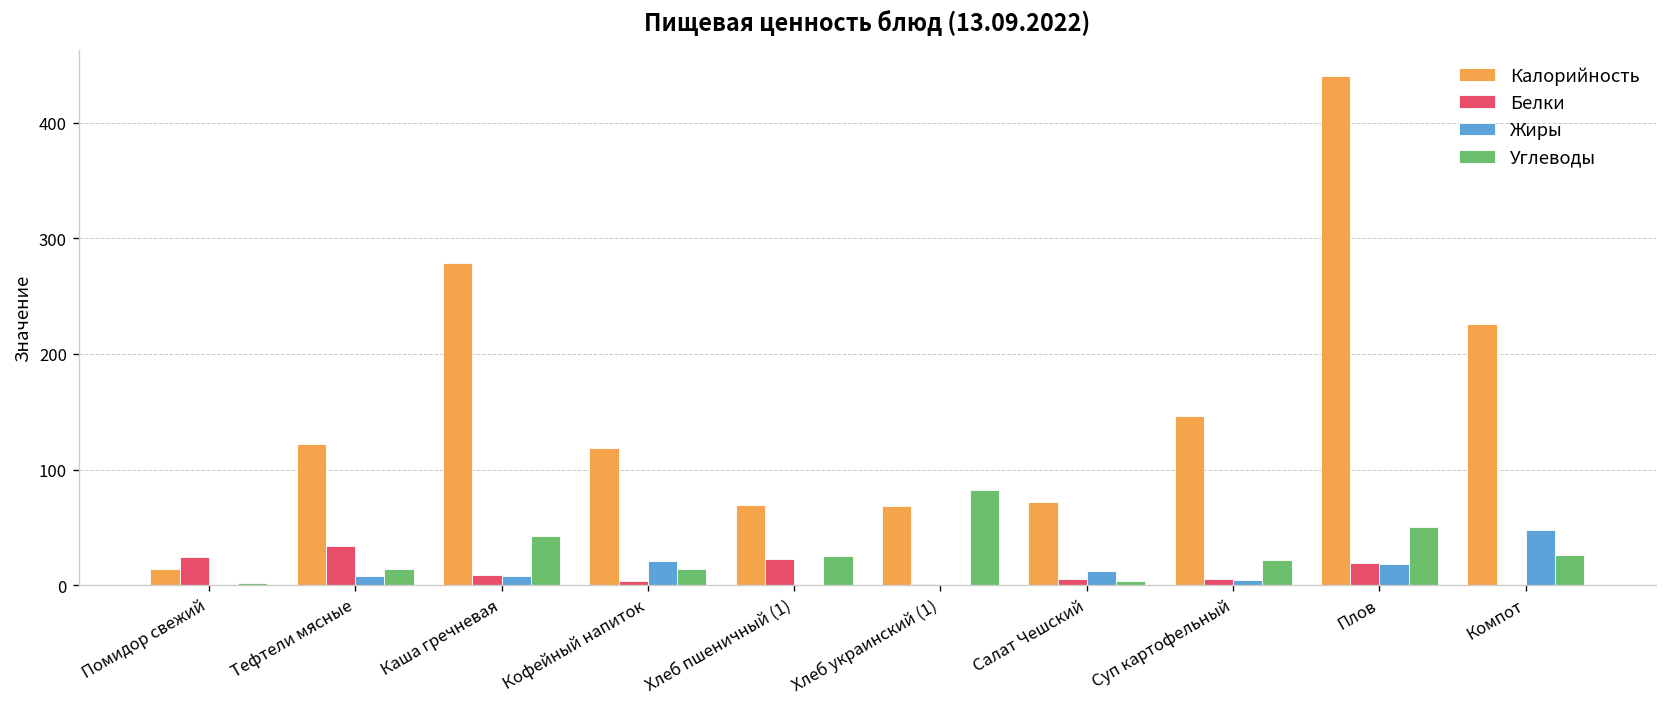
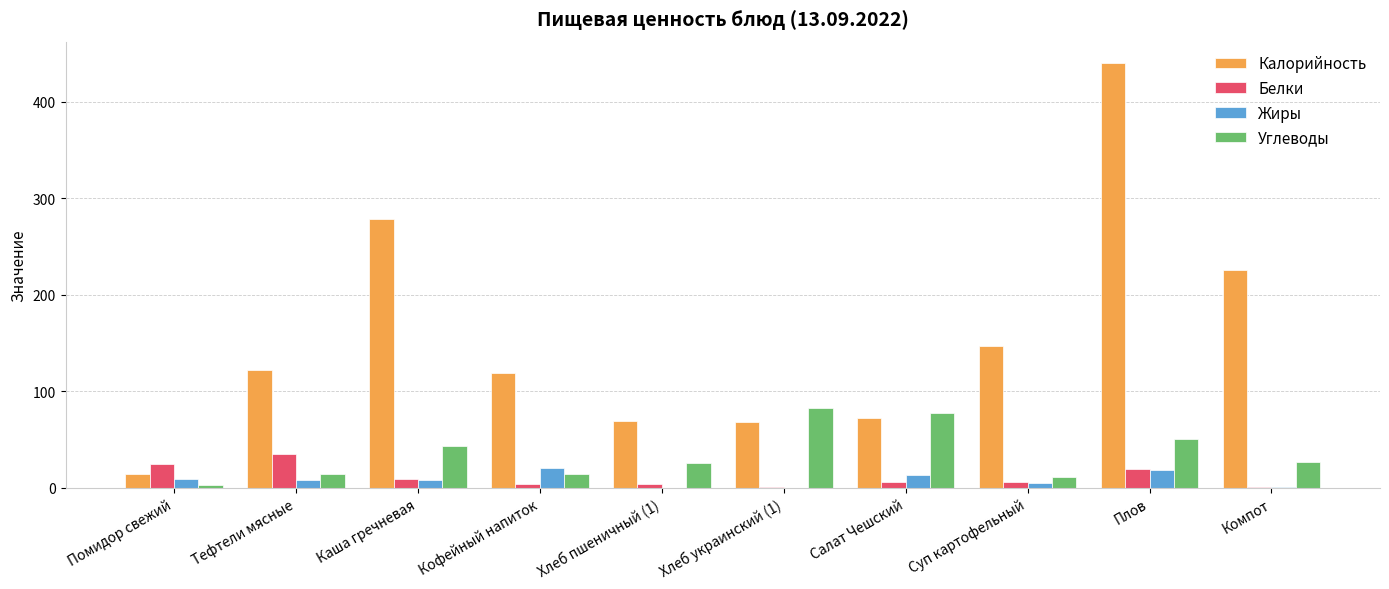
  {
    "Калорийность": {
      "Помидор свежий": 10,
      "Тефтели мясные": 120,
      "Каша гречневая": 280,
      "Кофейный напиток": 120,
      "Хлеб пшеничный (1)": 70,
      "Хлеб украинский (1)": 70,
      "Салат Чешский": 70,
      "Суп картофельный": 150,
      "Плов": 440,
      "Компот": 230
    },
    "Белки": {
      "Помидор свежий": 20,
      "Тефтели мясные": 30,
      "Каша гречневая": 10,
      "Кофейный напиток": 0,
-     "Хлеб пшеничный (1)": 20,
+     "Хлеб пшеничный (1)": 0,
      "Салат Чешский": 10,
      "Суп картофельный": 10,
      "Плов": 20
    },
    "Жиры": {
-     "Помидор свежий": 0,
+     "Помидор свежий": 10,
      "Тефтели мясные": 10,
      "Каша гречневая": 10,
      "Кофейный напиток": 20,
      "Хлеб пшеничный (1)": 0,
      "Хлеб украинский (1)": 0,
      "Салат Чешский": 10,
      "Суп картофельный": 0,
      "Плов": 20,
-     "Компот": 50
+     "Компот": 0
    },
    "Углеводы": {
      "Тефтели мясные": 10,
      "Каша гречневая": 40,
      "Кофейный напиток": 10,
      "Хлеб пшеничный (1)": 30,
      "Хлеб украинский (1)": 80,
-     "Салат Чешский": 0,
-     "Суп картофельный": 20,
+     "Салат Чешский": 80,
+     "Суп картофельный": 10,
      "Плов": 50,
      "Компот": 30
    }
  }
